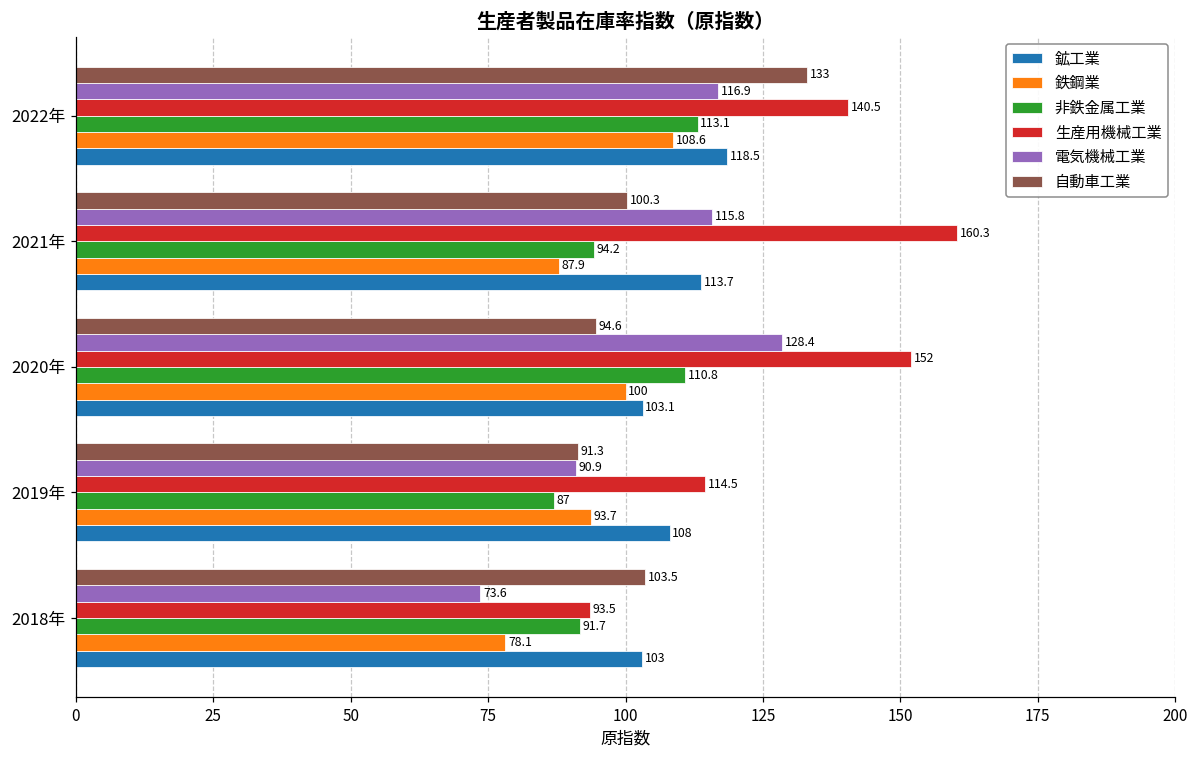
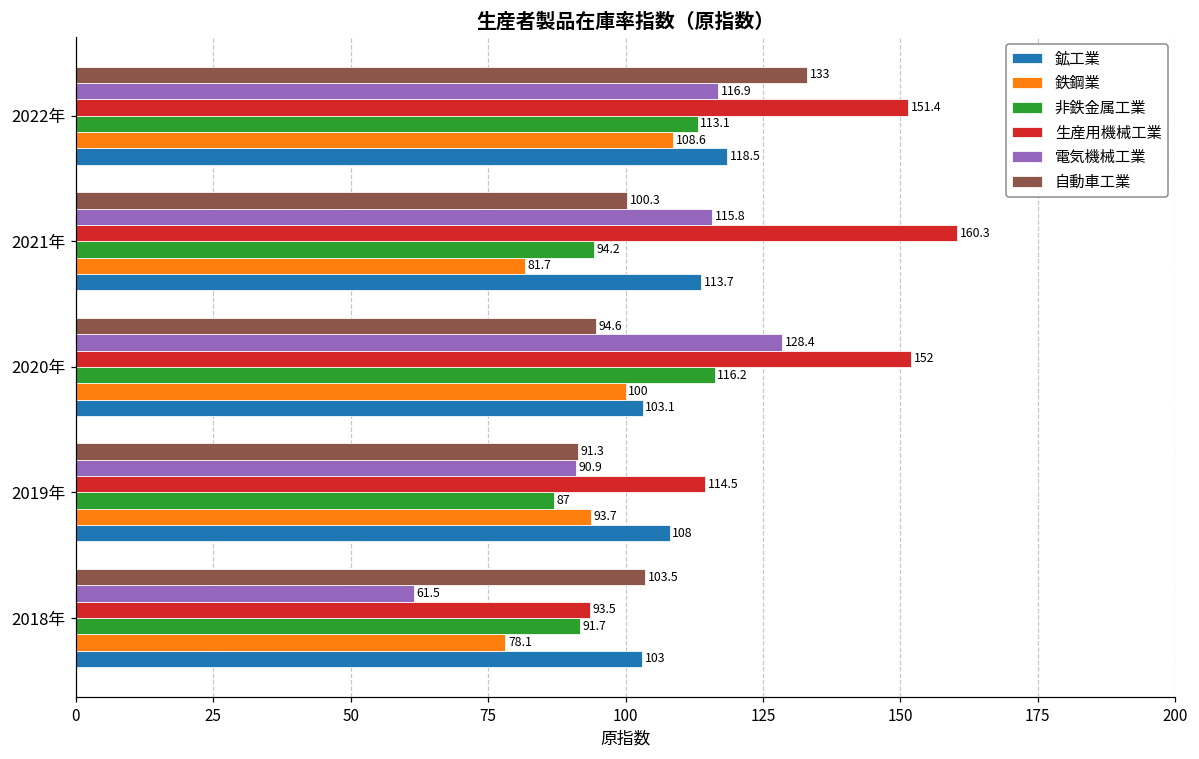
  {
    "鉱工業": {
      "2022年": 118.5,
      "2021年": 113.7,
      "2020年": 103.1,
      "2019年": 108,
      "2018年": 103
    },
    "鉄鋼業": {
      "2022年": 108.6,
-     "2021年": 87.9,
+     "2021年": 81.7,
      "2020年": 100,
      "2019年": 93.7,
      "2018年": 78.1
    },
    "非鉄金属工業": {
      "2022年": 113.1,
      "2021年": 94.2,
-     "2020年": 110.8,
+     "2020年": 116.2,
      "2019年": 87,
      "2018年": 91.7
    },
    "生産用機械工業": {
-     "2022年": 140.5,
+     "2022年": 151.4,
      "2021年": 160.3,
      "2020年": 152,
      "2019年": 114.5,
      "2018年": 93.5
    },
    "電気機械工業": {
      "2022年": 116.9,
      "2021年": 115.8,
      "2020年": 128.4,
      "2019年": 90.9,
-     "2018年": 73.6
+     "2018年": 61.5
    },
    "自動車工業": {
      "2022年": 133,
      "2021年": 100.3,
      "2020年": 94.6,
      "2019年": 91.3,
      "2018年": 103.5
    }
  }
